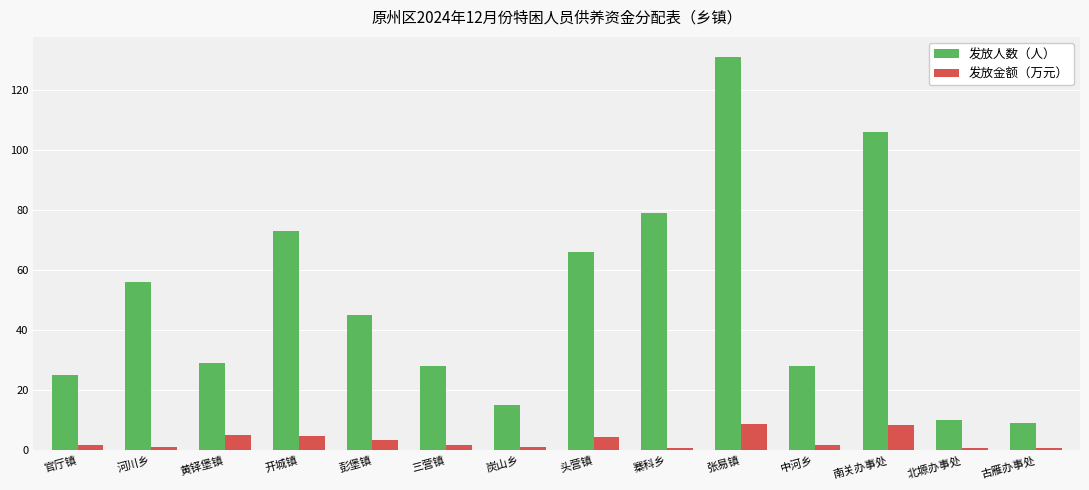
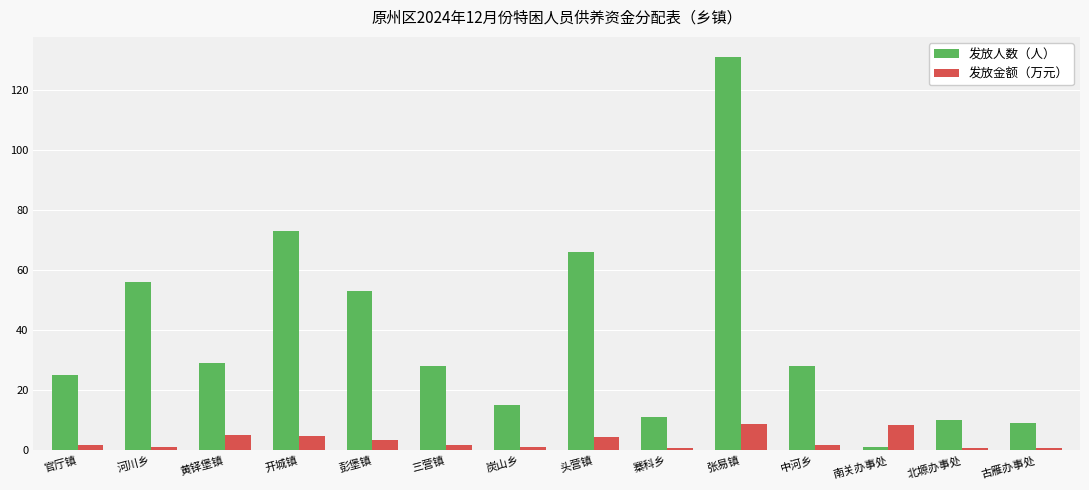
  {
    "发放人数（人）": {
      "官厅镇": 25,
      "河川乡": 56,
      "黄铎堡镇": 29,
      "开城镇": 73,
-     "彭堡镇": 45,
+     "彭堡镇": 53,
      "三营镇": 28,
      "炭山乡": 15,
      "头营镇": 66,
-     "寨科乡": 79,
+     "寨科乡": 11,
      "张易镇": 131,
      "中河乡": 28,
-     "南关办事处": 106,
+     "南关办事处": 1,
      "北塬办事处": 10,
      "古雁办事处": 9
    },
    "发放金额（万元）": {
      "官厅镇": 2,
      "河川乡": 1,
      "黄铎堡镇": 5,
      "开城镇": 5,
      "彭堡镇": 4,
      "三营镇": 2,
      "炭山乡": 1,
      "头营镇": 4,
      "张易镇": 9,
      "中河乡": 2,
      "南关办事处": 8,
      "北塬办事处": 1
    }
  }
